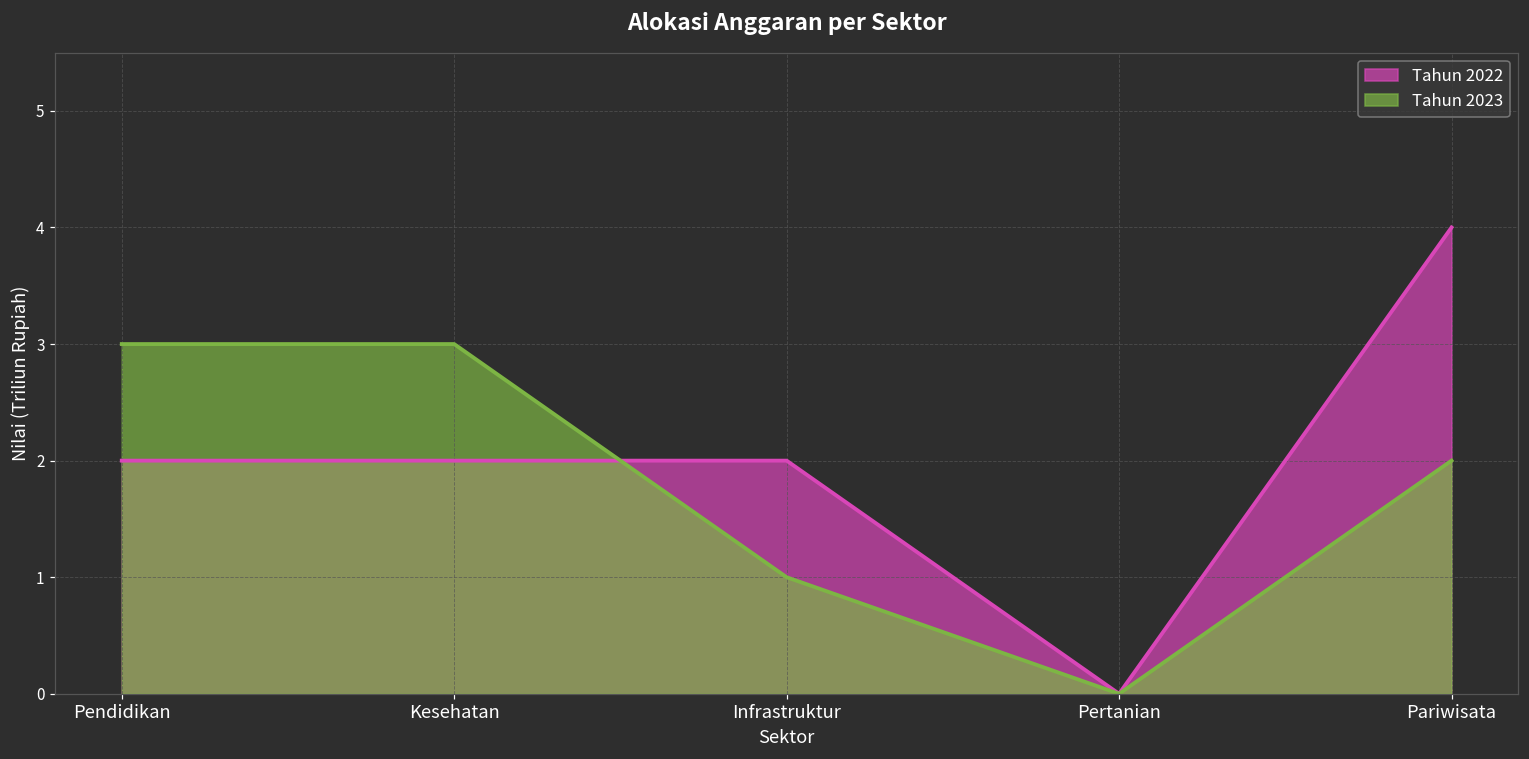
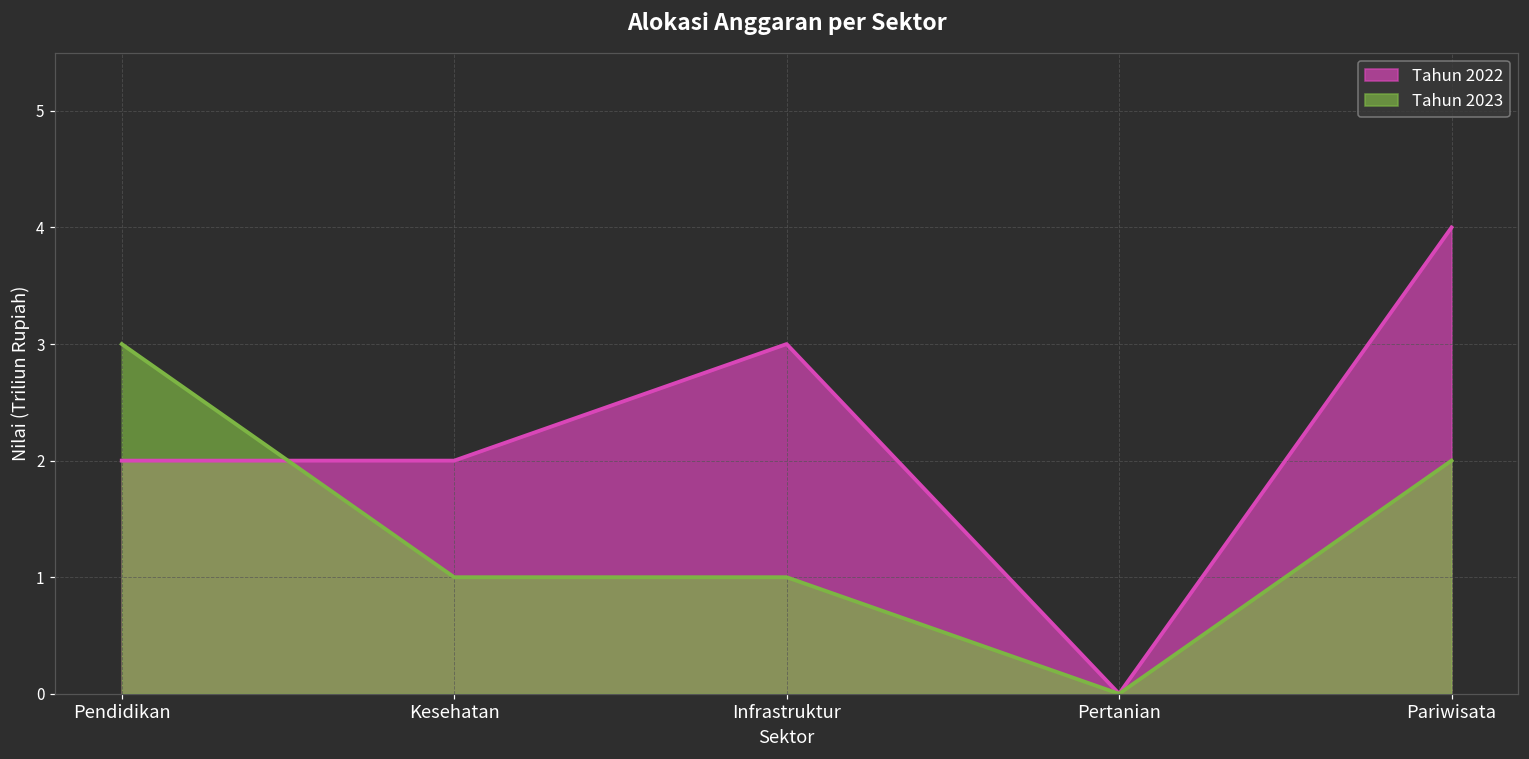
  {
    "Tahun 2022": {
      "Pendidikan": 2,
      "Kesehatan": 2,
-     "Infrastruktur": 2,
+     "Infrastruktur": 3,
      "Pariwisata": 4
    },
    "Tahun 2023": {
      "Pendidikan": 3,
-     "Kesehatan": 3,
+     "Kesehatan": 1,
      "Infrastruktur": 1,
      "Pariwisata": 2
    }
  }
